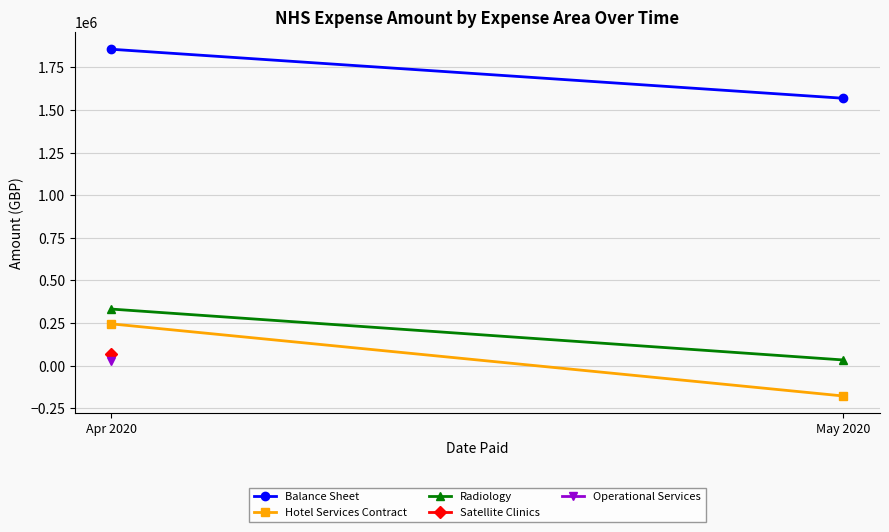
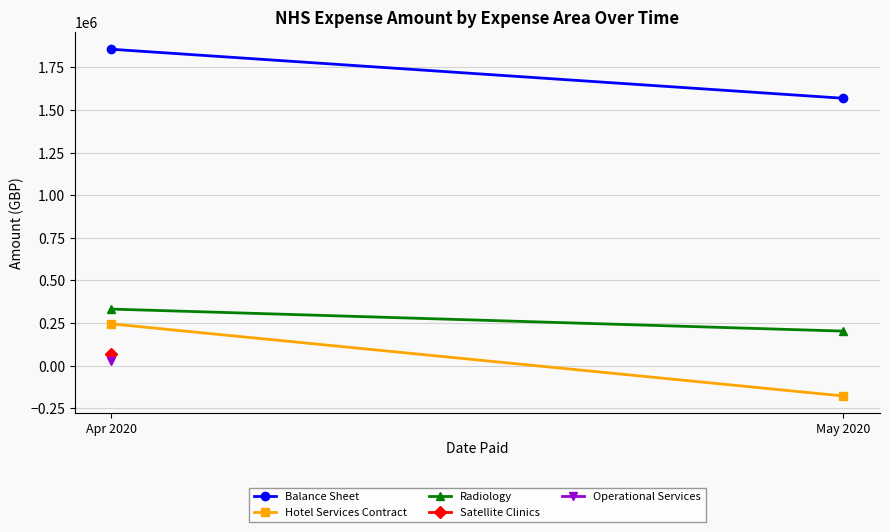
  {
    "Balance Sheet": {
      "Apr 2020": 1860000,
      "May 2020": 1570000
    },
    "Hotel Services Contract": {
      "Apr 2020": 250000,
      "May 2020": -180000
    },
    "Radiology": {
      "Apr 2020": 330000,
-     "May 2020": 30000
+     "May 2020": 200000
    },
    "Satellite Clinics": {
      "Apr 2020": 70000
    },
    "Operational Services": {
      "Apr 2020": 30000
    }
  }
